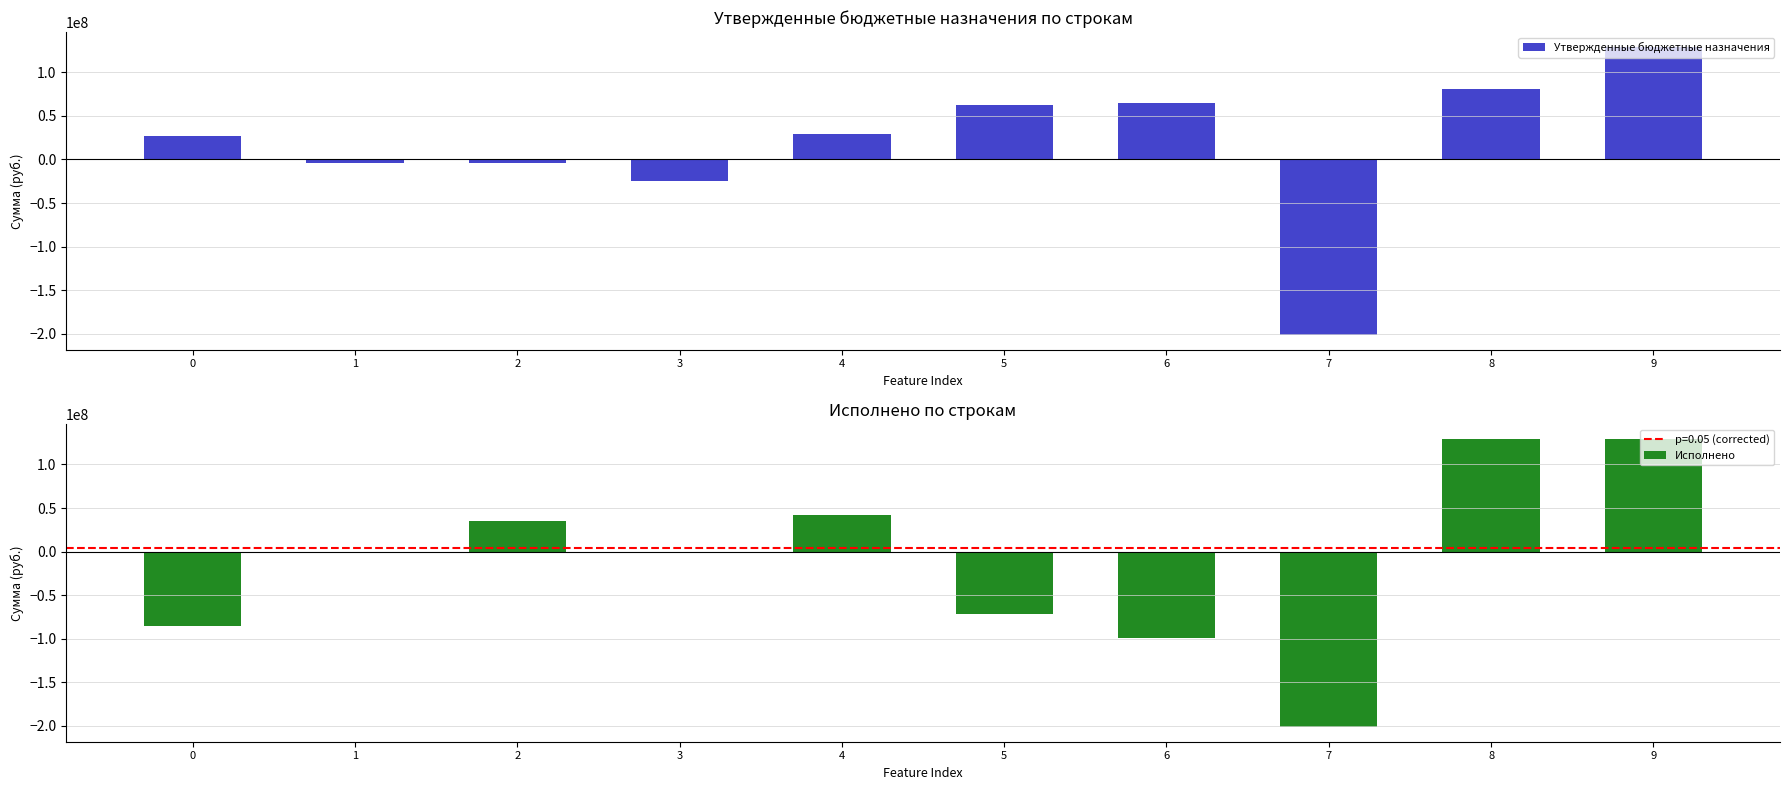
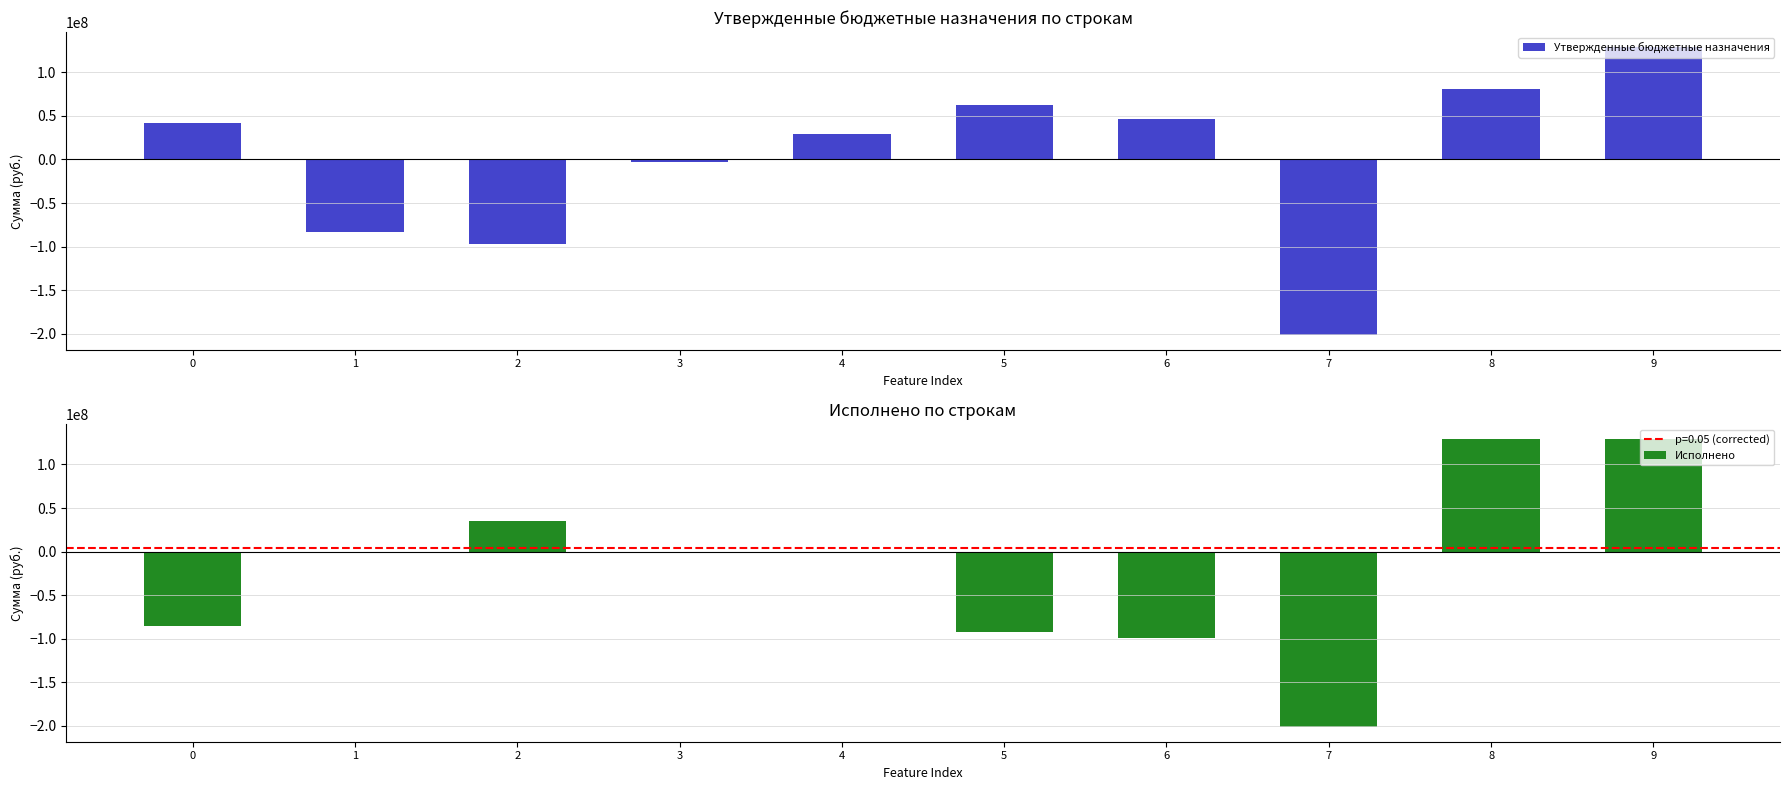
  {
    "Утвержденные бюджетные назначения по строкам": {
-     "0": 30000000,
-     "1": 0,
-     "2": 0,
-     "3": -20000000,
+     "0": 40000000,
+     "1": -80000000,
+     "2": -100000000,
+     "3": 0,
      "4": 30000000,
      "5": 60000000,
-     "6": 60000000,
+     "6": 50000000,
      "7": -200000000,
      "8": 80000000
    },
    "Исполнено по строкам": {
      "0": -80000000,
      "1": 0,
      "2": 40000000,
      "3": 0,
-     "4": 40000000,
-     "5": -70000000,
+     "4": 0,
+     "5": -90000000,
      "6": -100000000,
      "7": -200000000,
      "8": 130000000
    }
  }
